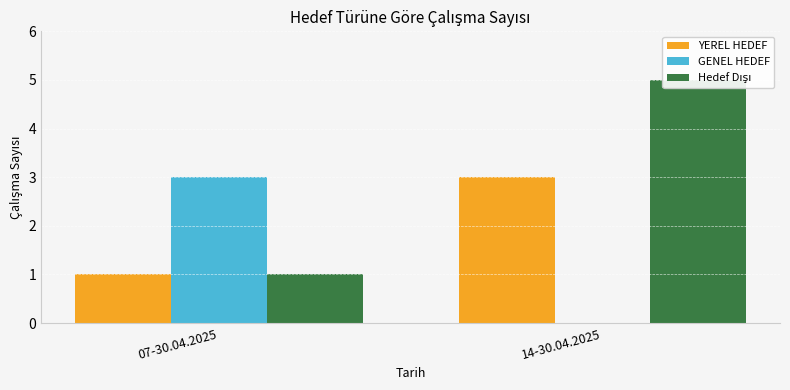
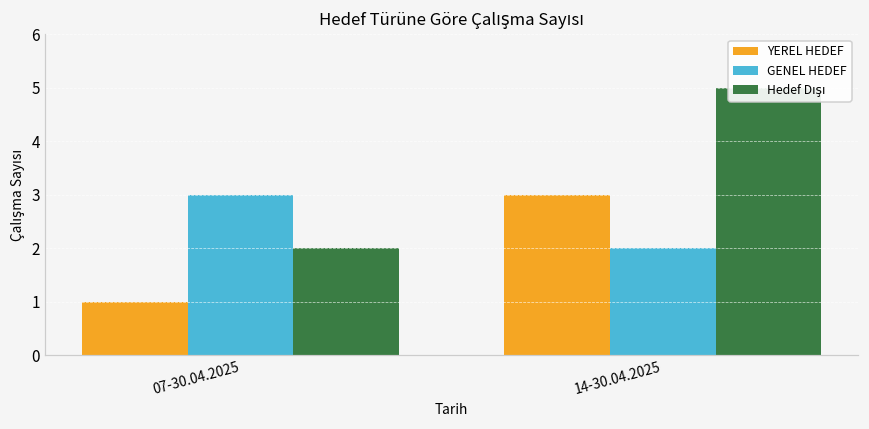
  {
    "YEREL HEDEF": {
      "07-30.04.2025": 1,
      "14-30.04.2025": 3
    },
    "GENEL HEDEF": {
      "07-30.04.2025": 3,
-     "14-30.04.2025": 0
+     "14-30.04.2025": 2
    },
    "Hedef Dışı": {
-     "07-30.04.2025": 1
+     "07-30.04.2025": 2
    }
  }
